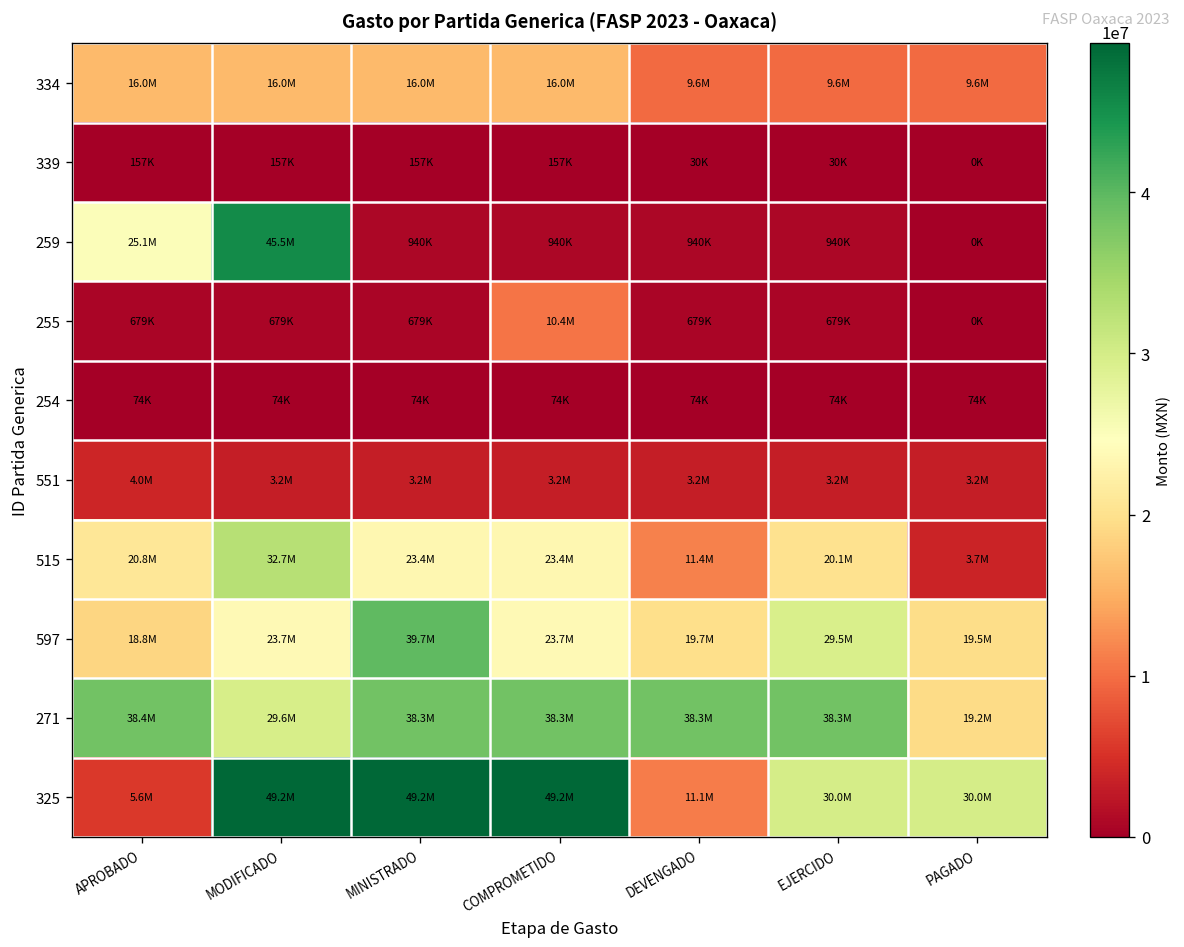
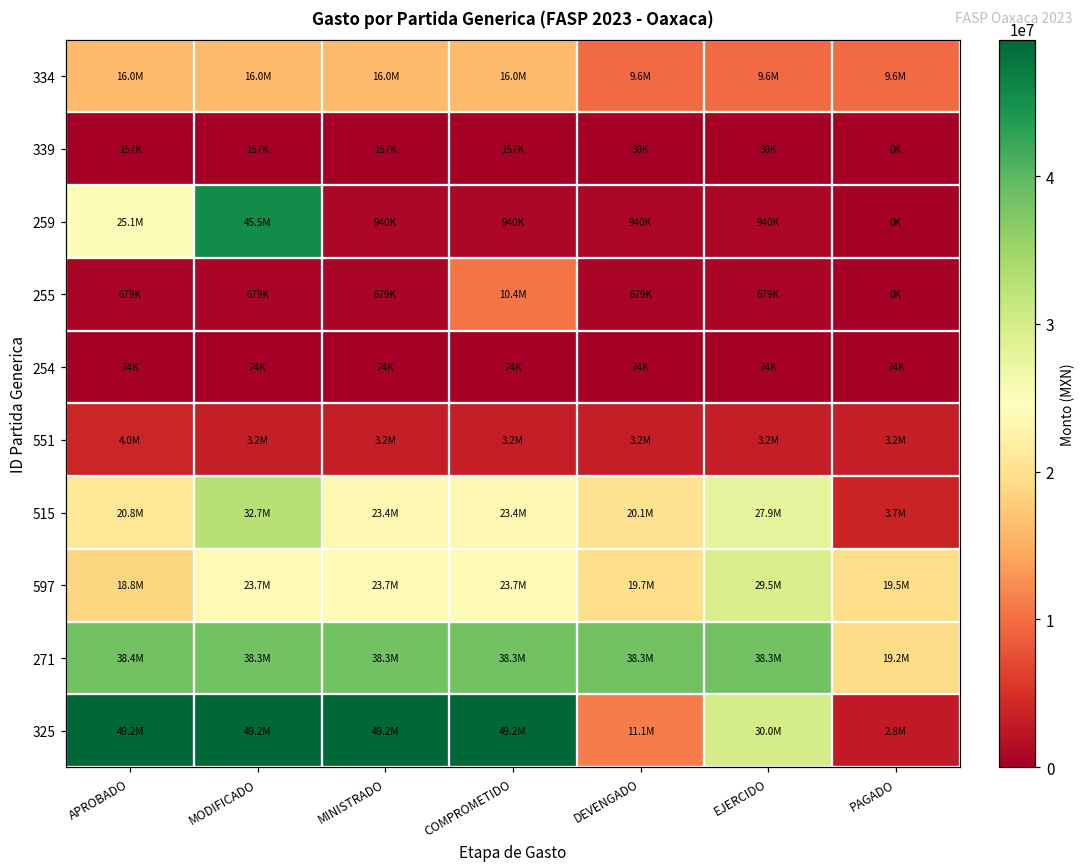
  {
    "334": {
      "APROBADO": "16.0M",
      "MODIFICADO": "16.0M",
      "MINISTRADO": "16.0M",
      "COMPROMETIDO": "16.0M",
      "DEVENGADO": "9.6M",
      "EJERCIDO": "9.6M",
      "PAGADO": "9.6M"
    },
    "339": {
      "APROBADO": "157K",
      "MODIFICADO": "157K",
      "MINISTRADO": "157K",
      "COMPROMETIDO": "157K",
      "DEVENGADO": "30K",
      "EJERCIDO": "30K",
      "PAGADO": "0K"
    },
    "259": {
      "APROBADO": "25.1M",
      "MODIFICADO": "45.5M",
      "MINISTRADO": "940K",
      "COMPROMETIDO": "940K",
      "DEVENGADO": "940K",
      "EJERCIDO": "940K",
      "PAGADO": "0K"
    },
    "255": {
      "APROBADO": "679K",
      "MODIFICADO": "679K",
      "MINISTRADO": "679K",
      "COMPROMETIDO": "10.4M",
      "DEVENGADO": "679K",
      "EJERCIDO": "679K",
      "PAGADO": "0K"
    },
    "254": {
      "APROBADO": "74K",
      "MODIFICADO": "74K",
      "MINISTRADO": "74K",
      "COMPROMETIDO": "74K",
      "DEVENGADO": "74K",
      "EJERCIDO": "74K",
      "PAGADO": "74K"
    },
    "551": {
      "APROBADO": "4.0M",
      "MODIFICADO": "3.2M",
      "MINISTRADO": "3.2M",
      "COMPROMETIDO": "3.2M",
      "DEVENGADO": "3.2M",
      "EJERCIDO": "3.2M",
      "PAGADO": "3.2M"
    },
    "515": {
      "APROBADO": "20.8M",
      "MODIFICADO": "32.7M",
      "MINISTRADO": "23.4M",
      "COMPROMETIDO": "23.4M",
-     "DEVENGADO": "11.4M",
-     "EJERCIDO": "20.1M",
+     "DEVENGADO": "20.1M",
+     "EJERCIDO": "27.9M",
      "PAGADO": "3.7M"
    },
    "597": {
      "APROBADO": "18.8M",
      "MODIFICADO": "23.7M",
-     "MINISTRADO": "39.7M",
+     "MINISTRADO": "23.7M",
      "COMPROMETIDO": "23.7M",
      "DEVENGADO": "19.7M",
      "EJERCIDO": "29.5M",
      "PAGADO": "19.5M"
    },
    "271": {
      "APROBADO": "38.4M",
-     "MODIFICADO": "29.6M",
+     "MODIFICADO": "38.3M",
      "MINISTRADO": "38.3M",
      "COMPROMETIDO": "38.3M",
      "DEVENGADO": "38.3M",
      "EJERCIDO": "38.3M",
      "PAGADO": "19.2M"
    },
    "325": {
-     "APROBADO": "5.6M",
+     "APROBADO": "49.2M",
      "MODIFICADO": "49.2M",
      "MINISTRADO": "49.2M",
      "COMPROMETIDO": "49.2M",
      "DEVENGADO": "11.1M",
      "EJERCIDO": "30.0M",
-     "PAGADO": "30.0M"
+     "PAGADO": "2.8M"
    }
  }
